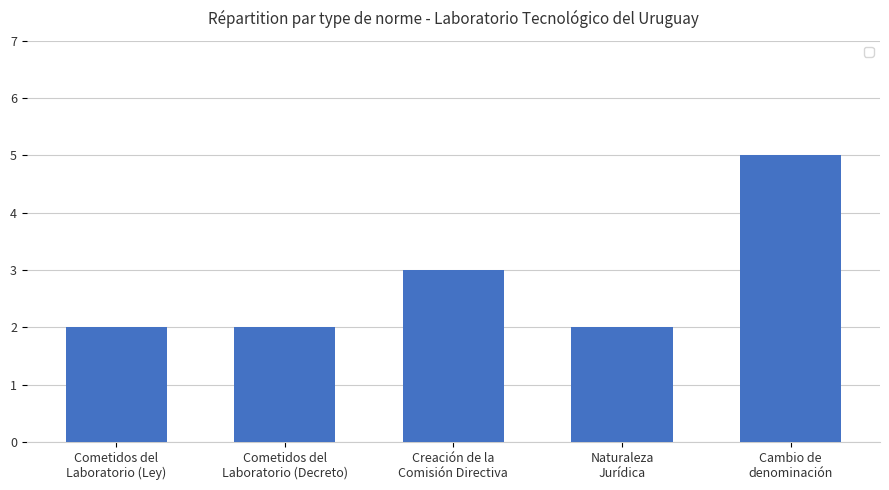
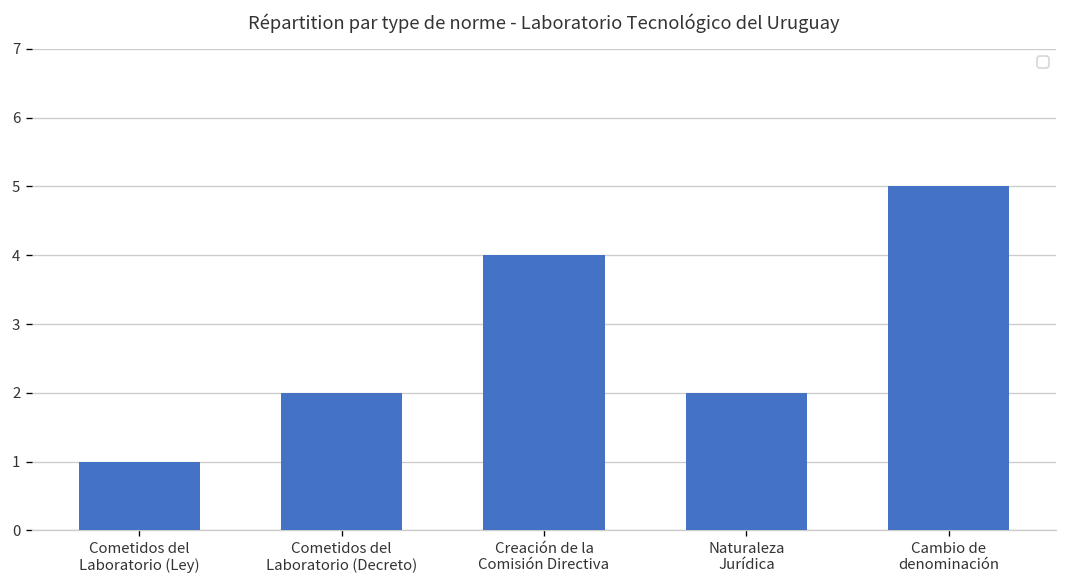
  {
-   "Cometidos del Laboratorio (Ley)": 2,
+   "Cometidos del Laboratorio (Ley)": 1,
    "Cometidos del Laboratorio (Decreto)": 2,
-   "Creación de la Comisión Directiva": 3,
+   "Creación de la Comisión Directiva": 4,
    "Naturaleza Jurídica": 2,
    "Cambio de denominación": 5
  }
